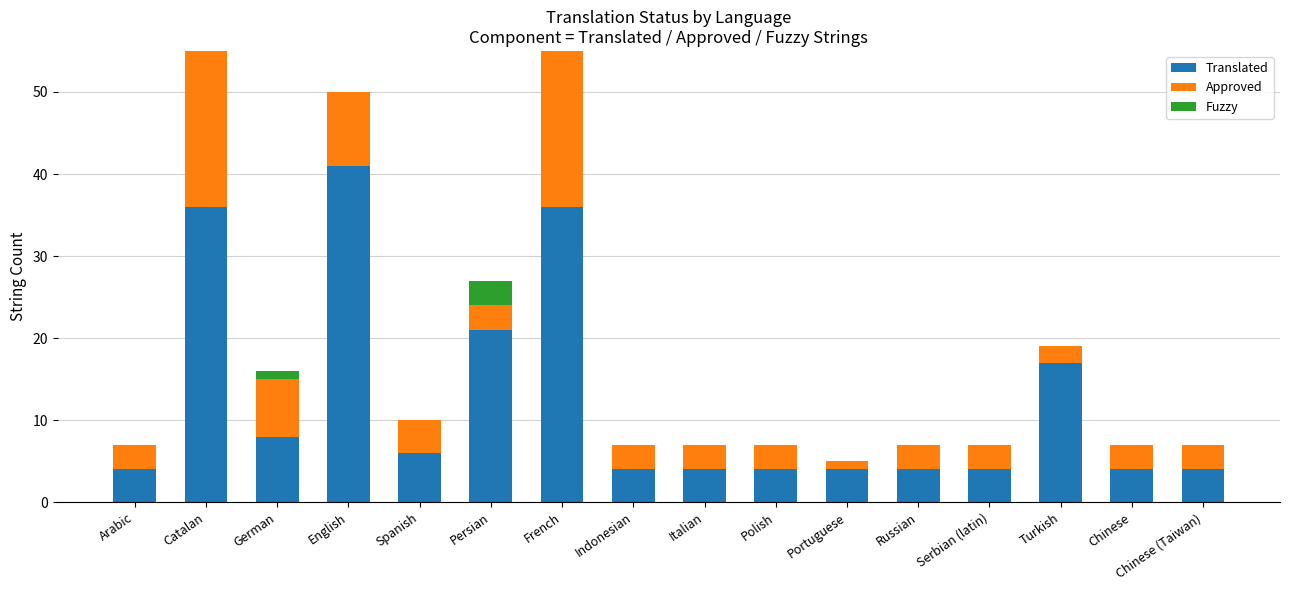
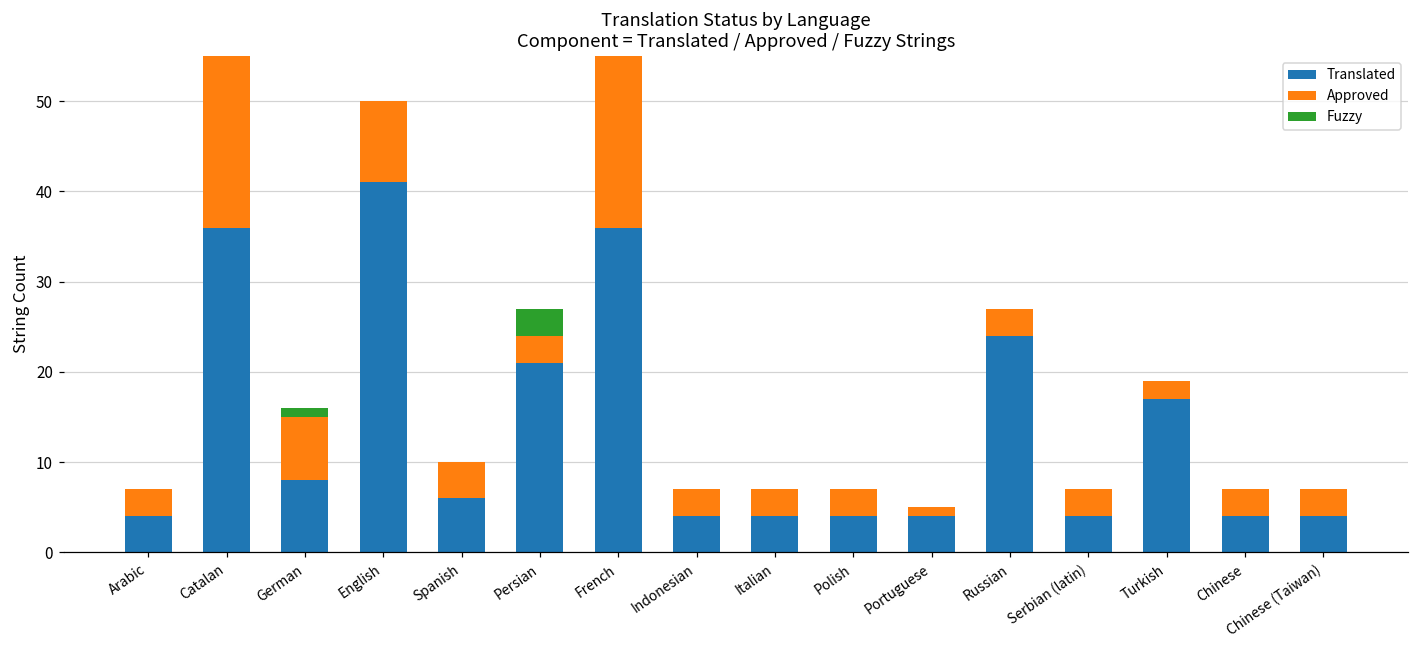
  {
    "Translated": {
      "Arabic": 4,
      "Catalan": 36,
      "German": 8,
      "English": 41,
      "Spanish": 6,
      "Persian": 21,
      "French": 36,
      "Indonesian": 4,
      "Italian": 4,
      "Polish": 4,
      "Portuguese": 4,
-     "Russian": 4,
+     "Russian": 24,
      "Serbian (latin)": 4,
      "Turkish": 17,
      "Chinese": 4,
      "Chinese (Taiwan)": 4
    },
    "Approved": {
      "Arabic": 3,
      "German": 7,
      "English": 9,
      "Spanish": 4,
      "Persian": 3,
      "Indonesian": 3,
      "Italian": 3,
      "Polish": 3,
      "Portuguese": 1,
      "Russian": 3,
      "Serbian (latin)": 3,
      "Turkish": 2,
      "Chinese": 3,
      "Chinese (Taiwan)": 3
    },
    "Fuzzy": {
      "Arabic": 0,
      "German": 1,
      "English": 0,
      "Spanish": 0,
      "Persian": 3,
      "Indonesian": 0,
      "Italian": 0,
      "Polish": 0,
      "Portuguese": 0,
      "Russian": 0,
      "Serbian (latin)": 0,
      "Turkish": 0,
      "Chinese": 0,
      "Chinese (Taiwan)": 0
    }
  }
